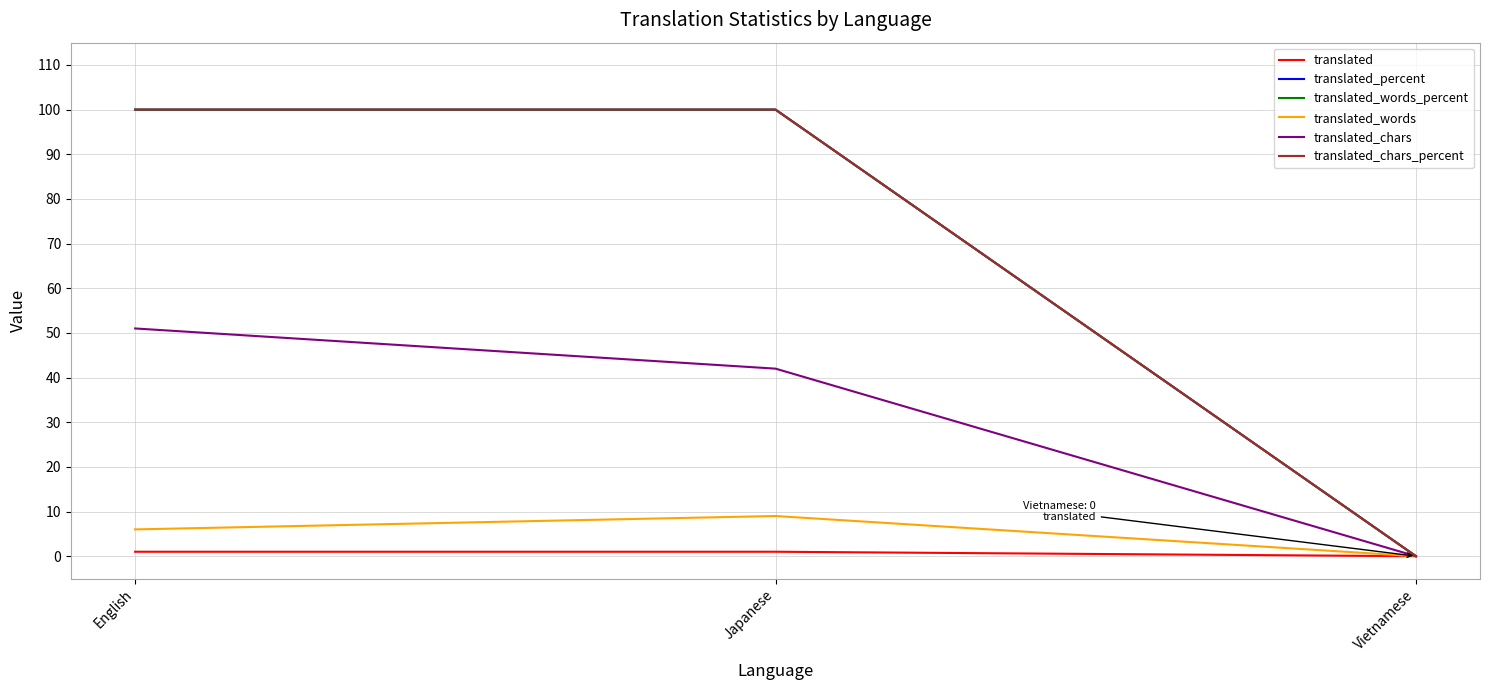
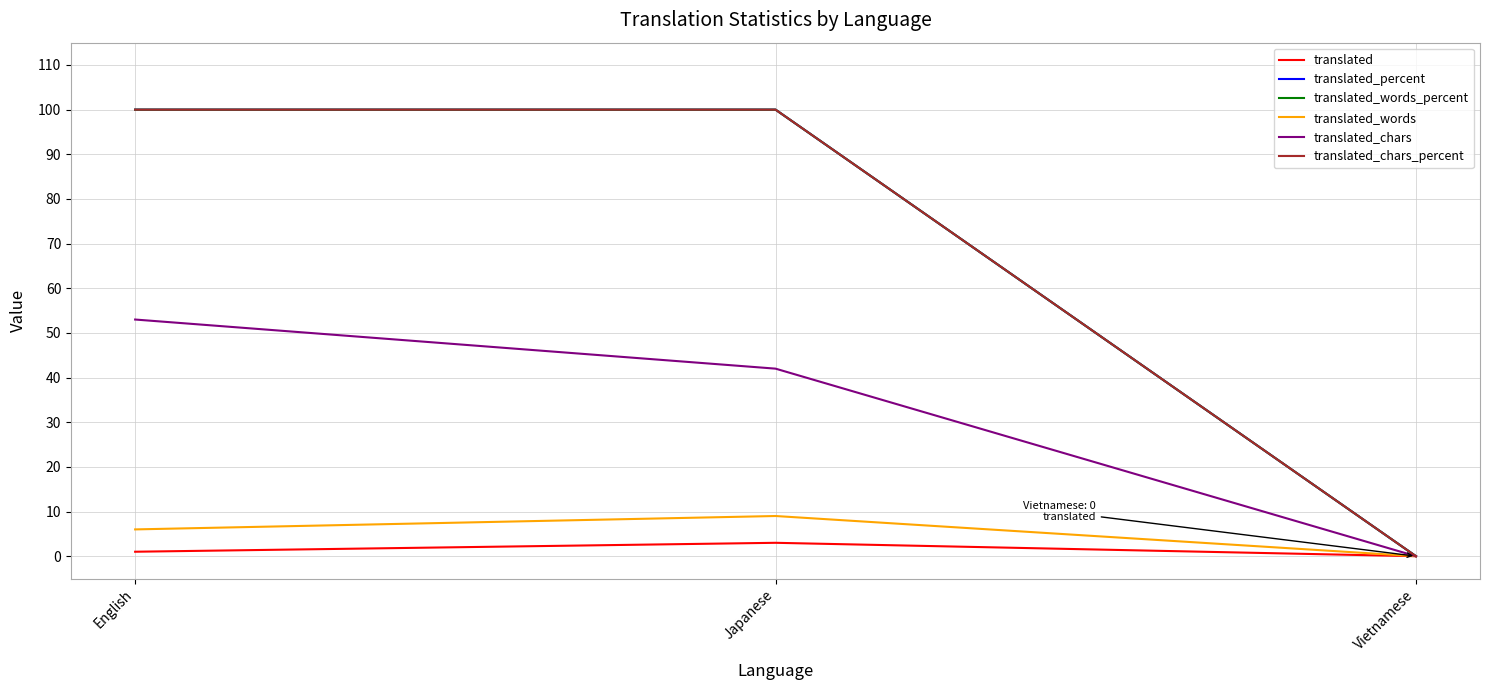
  {
    "translated": {
      "English": 1,
-     "Japanese": 1
+     "Japanese": 3
    },
    "translated_chars_percent": {
      "English": 100,
      "Japanese": 100
    },
    "translated_words": {
      "English": 6,
      "Japanese": 9
    },
    "translated_chars": {
-     "English": 51,
+     "English": 53,
      "Japanese": 42
    }
  }
